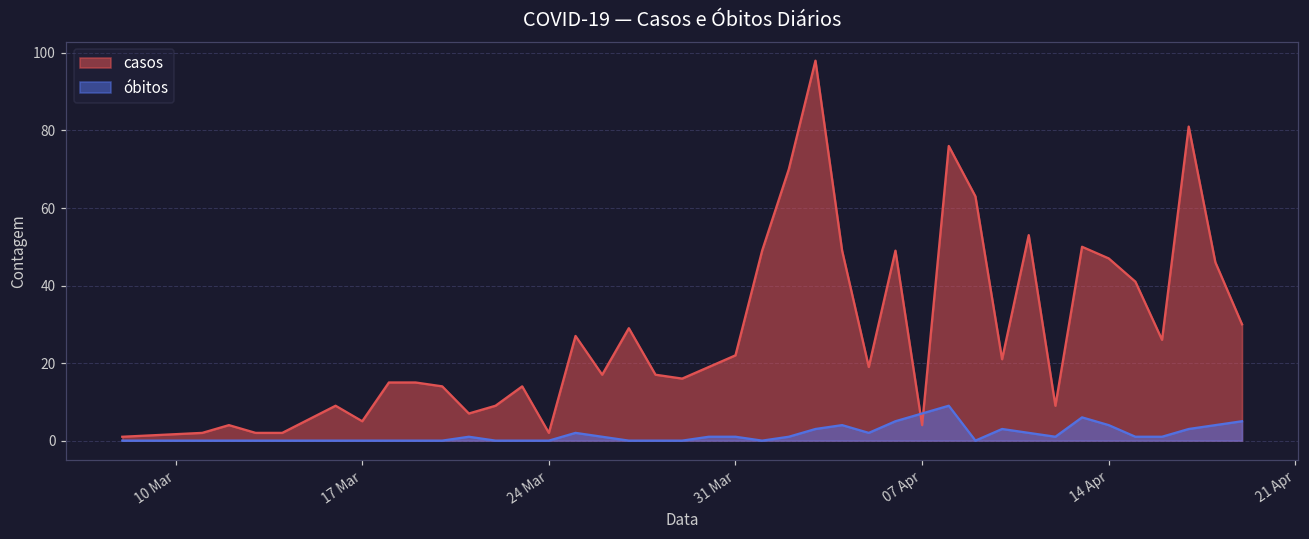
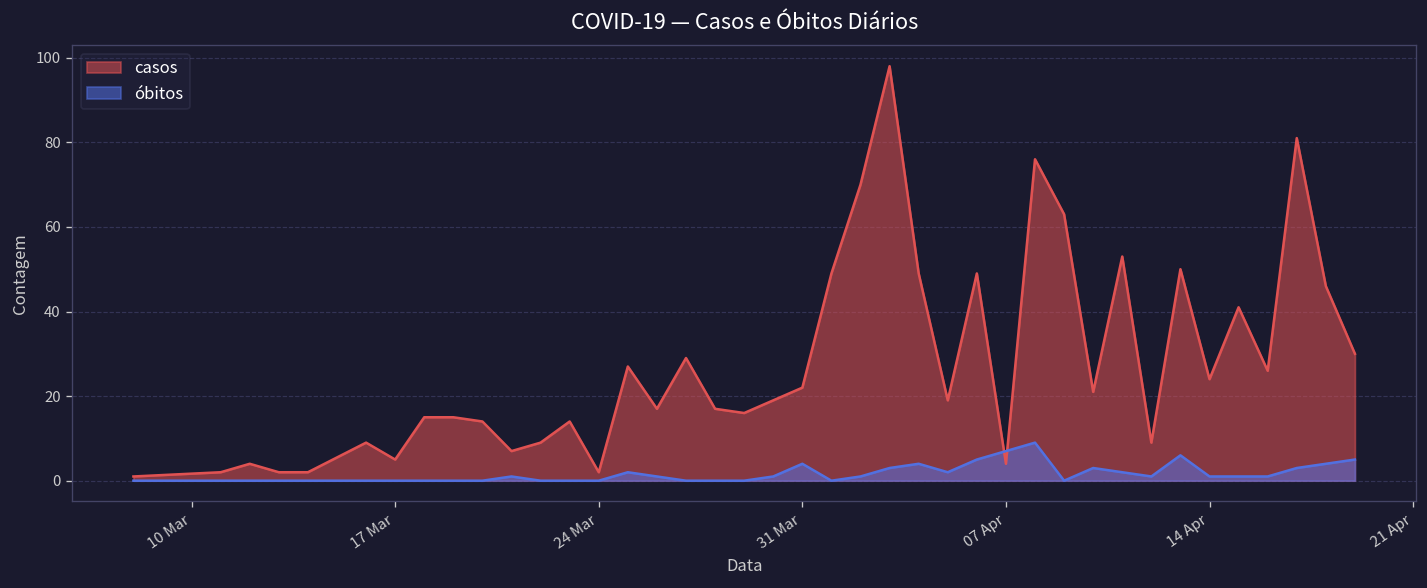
  {
    "casos": {
      "17 Mar": 5,
      "24 Mar": 2,
      "31 Mar": 22,
      "07 Apr": 4,
-     "14 Apr": 47
+     "14 Apr": 24
    },
    "óbitos": {
      "17 Mar": 0,
      "24 Mar": 0,
-     "31 Mar": 1,
+     "31 Mar": 4,
      "07 Apr": 7,
-     "14 Apr": 4
+     "14 Apr": 1
    }
  }
